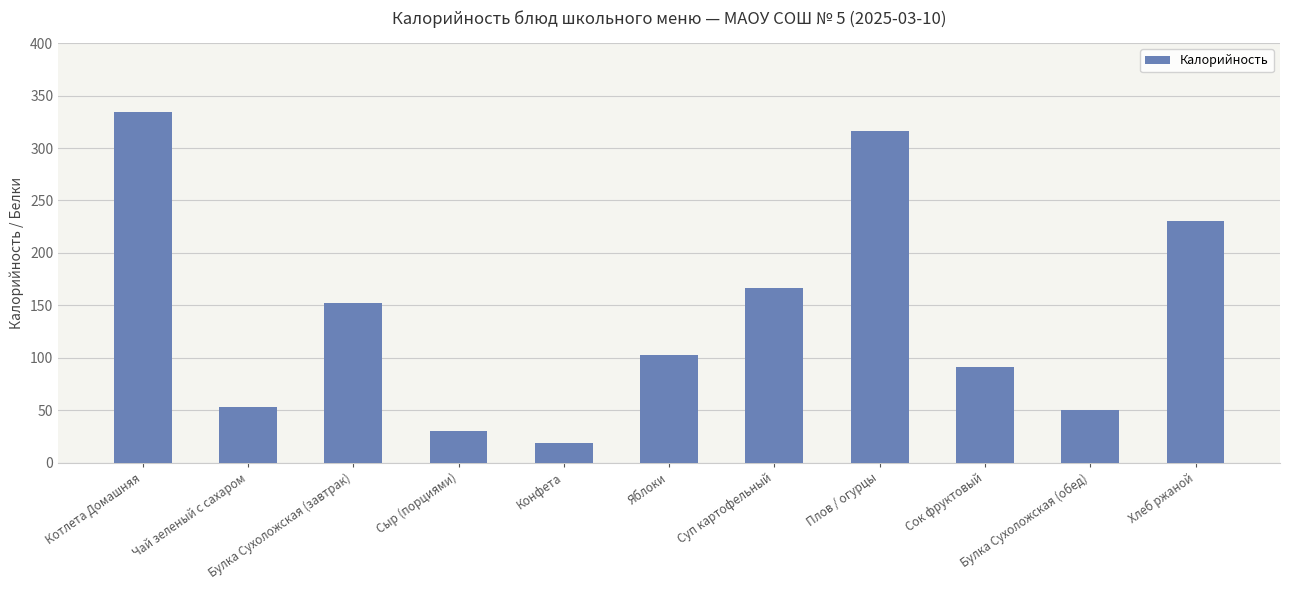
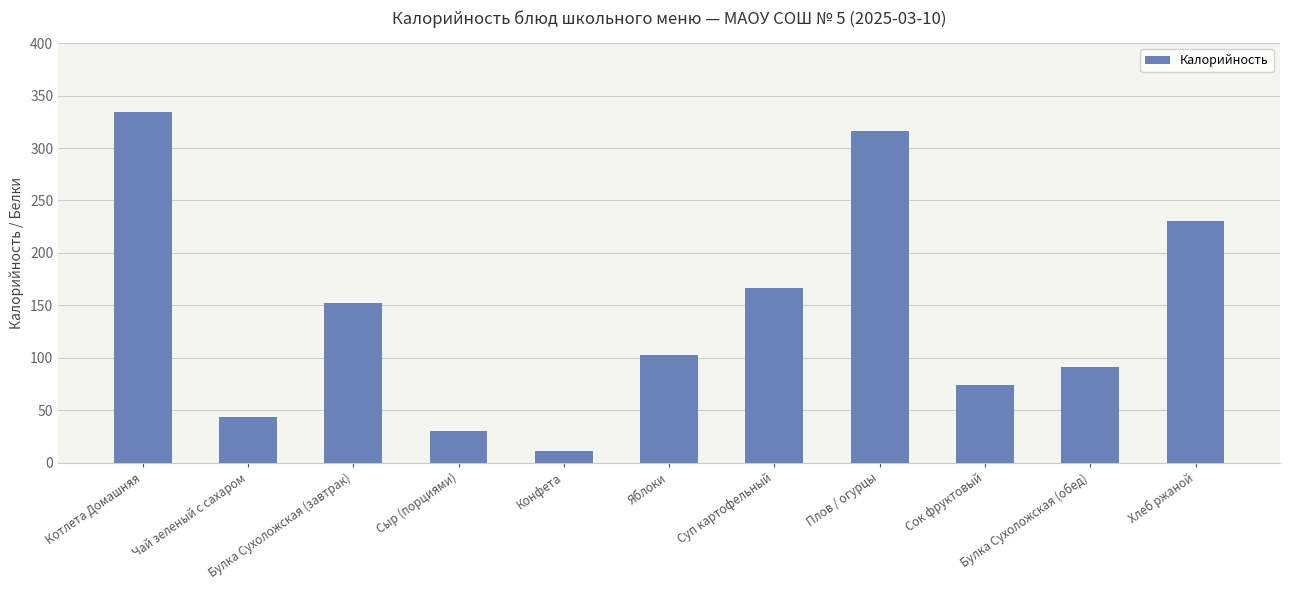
  {
    "Котлета Домашняя": 334,
-   "Чай зеленый с сахаром": 53,
+   "Чай зеленый с сахаром": 44,
    "Булка Сухоложская (завтрак)": 152,
    "Сыр (порциями)": 30,
-   "Конфета": 19,
+   "Конфета": 11,
    "Яблоки": 103,
    "Суп картофельный": 167,
    "Плов / огурцы": 316,
-   "Сок фруктовый": 91,
-   "Булка Сухоложская (обед)": 50,
+   "Сок фруктовый": 74,
+   "Булка Сухоложская (обед)": 91,
    "Хлеб ржаной": 230
  }
